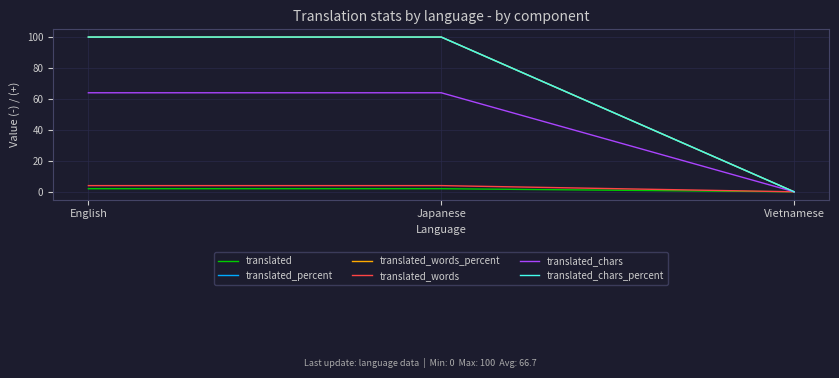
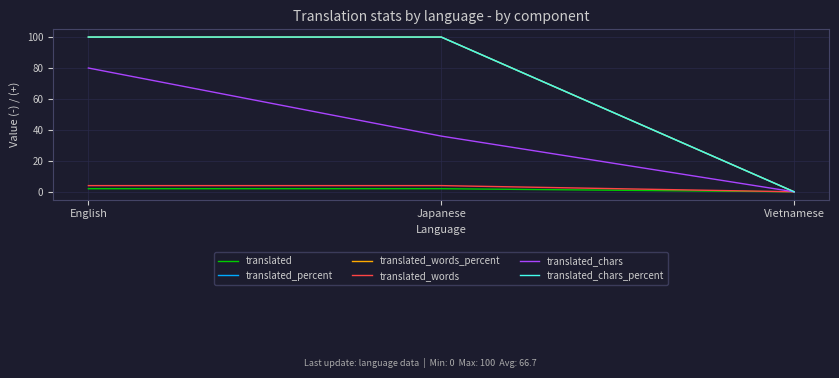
  {
    "translated": {
      "English": 2,
      "Japanese": 2
    },
    "translated_chars_percent": {
      "English": 100,
      "Japanese": 100
    },
    "translated_words": {
      "English": 4,
      "Japanese": 4
    },
    "translated_chars": {
-     "English": 64,
-     "Japanese": 64
+     "English": 80,
+     "Japanese": 36
    }
  }
